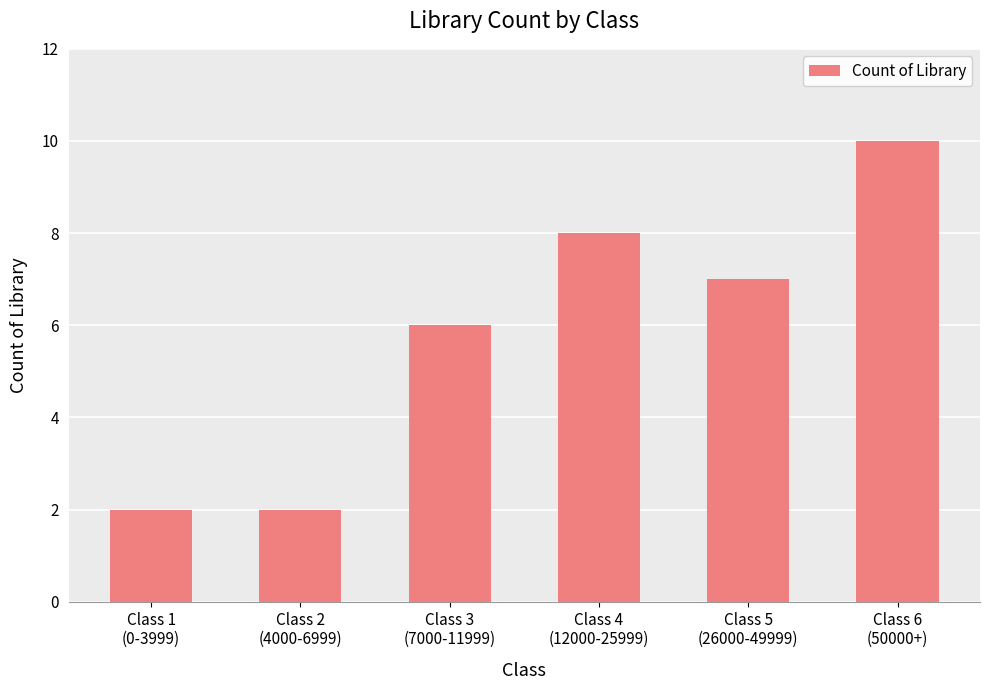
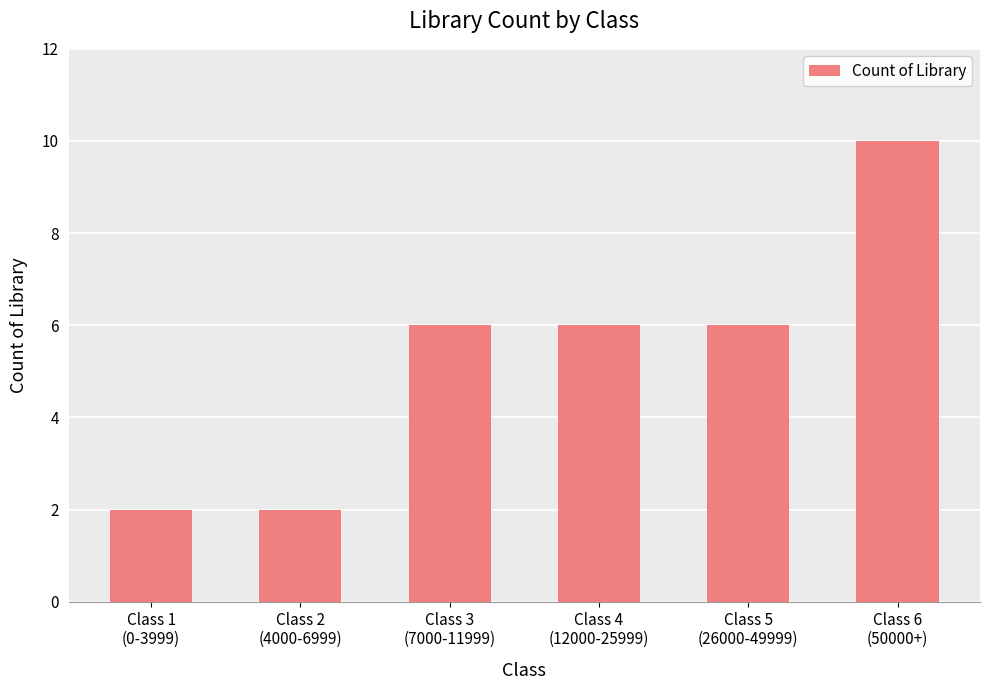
  {
    "Class 1 (0-3999)": 2,
    "Class 2 (4000-6999)": 2,
    "Class 3 (7000-11999)": 6,
-   "Class 4 (12000-25999)": 8,
-   "Class 5 (26000-49999)": 7,
+   "Class 4 (12000-25999)": 6,
+   "Class 5 (26000-49999)": 6,
    "Class 6 (50000+)": 10
  }
